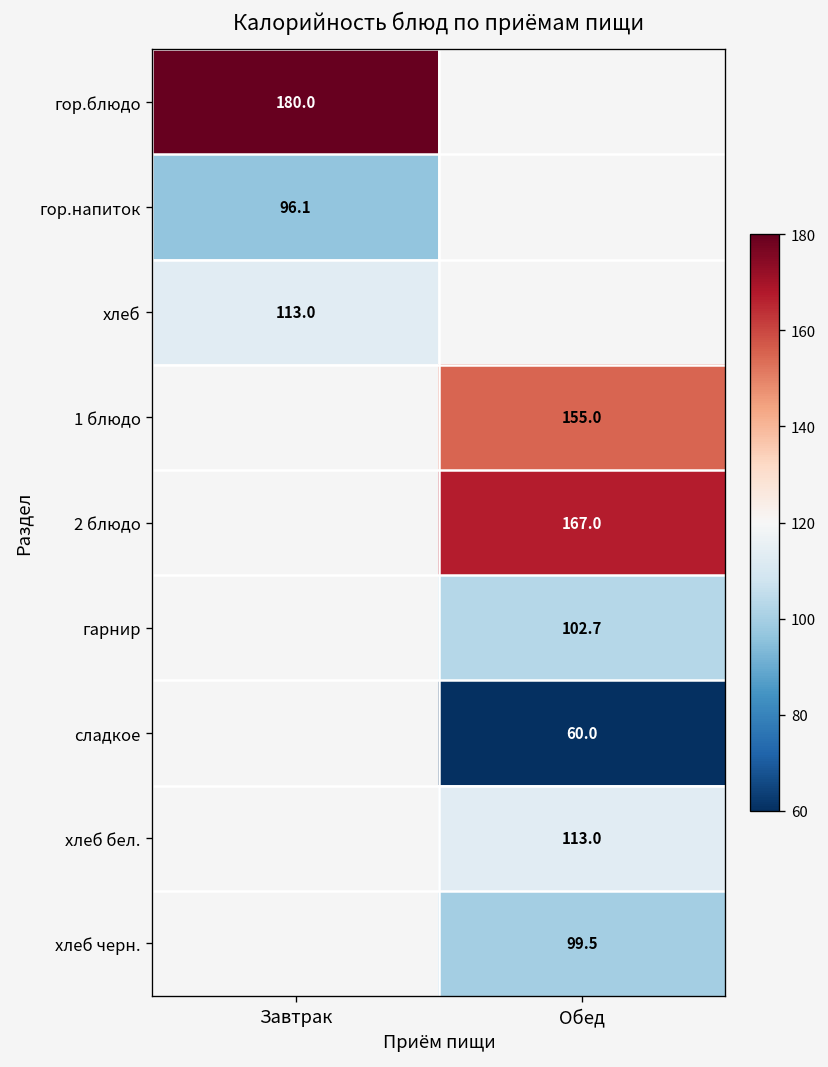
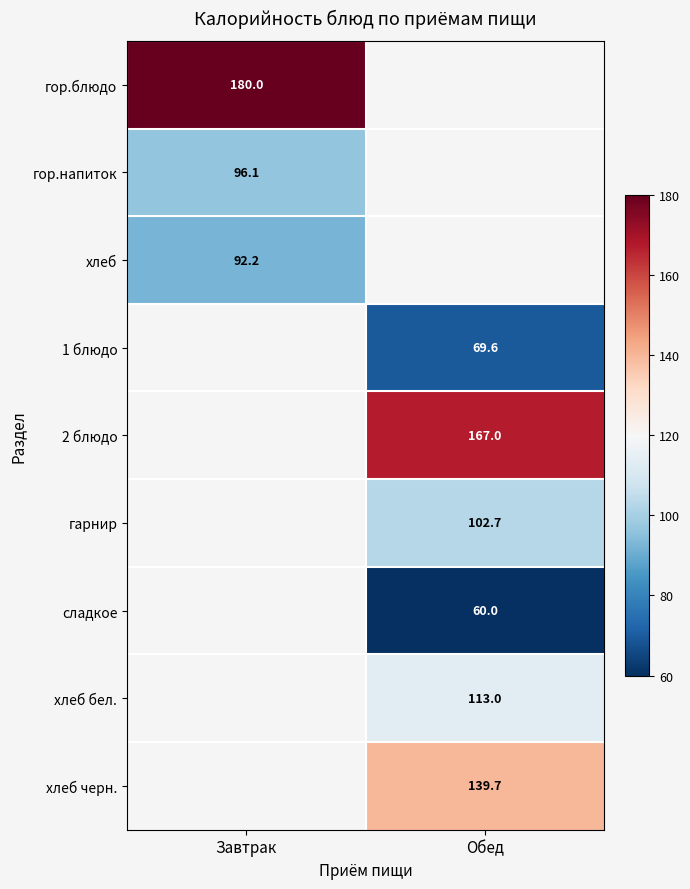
  {
    "гор.блюдо": {
      "Завтрак": 180.0
    },
    "гор.напиток": {
      "Завтрак": 96.1
    },
    "хлеб": {
-     "Завтрак": 113.0
+     "Завтрак": 92.2
    },
    "1 блюдо": {
-     "Обед": 155.0
+     "Обед": 69.6
    },
    "2 блюдо": {
      "Обед": 167.0
    },
    "гарнир": {
      "Обед": 102.7
    },
    "сладкое": {
      "Обед": 60.0
    },
    "хлеб бел.": {
      "Обед": 113.0
    },
    "хлеб черн.": {
-     "Обед": 99.5
+     "Обед": 139.7
    }
  }
